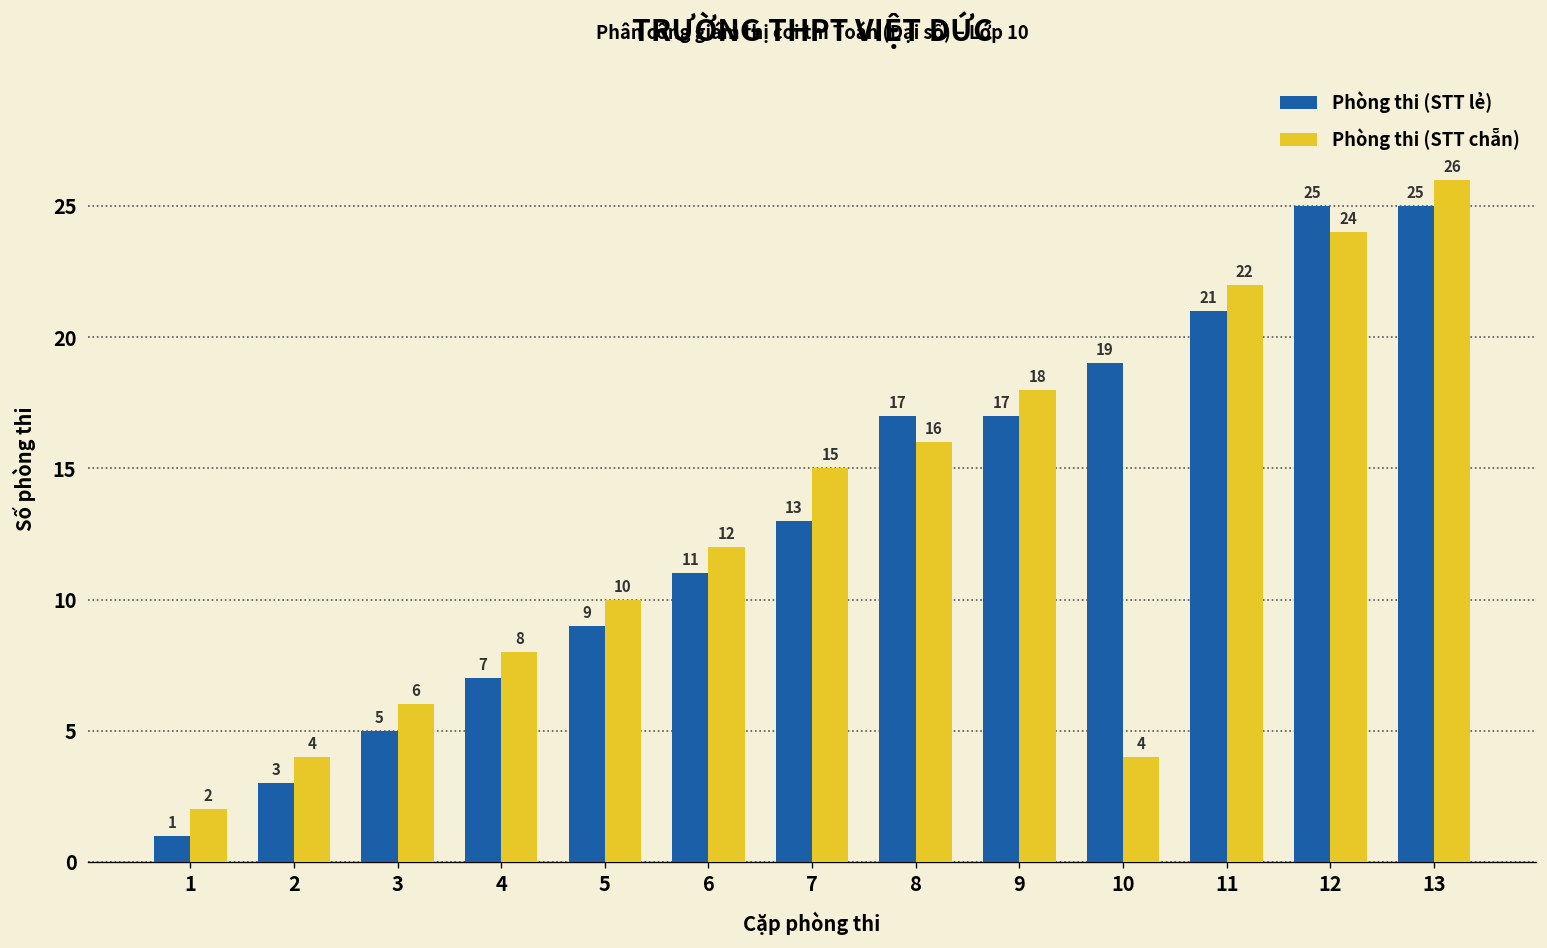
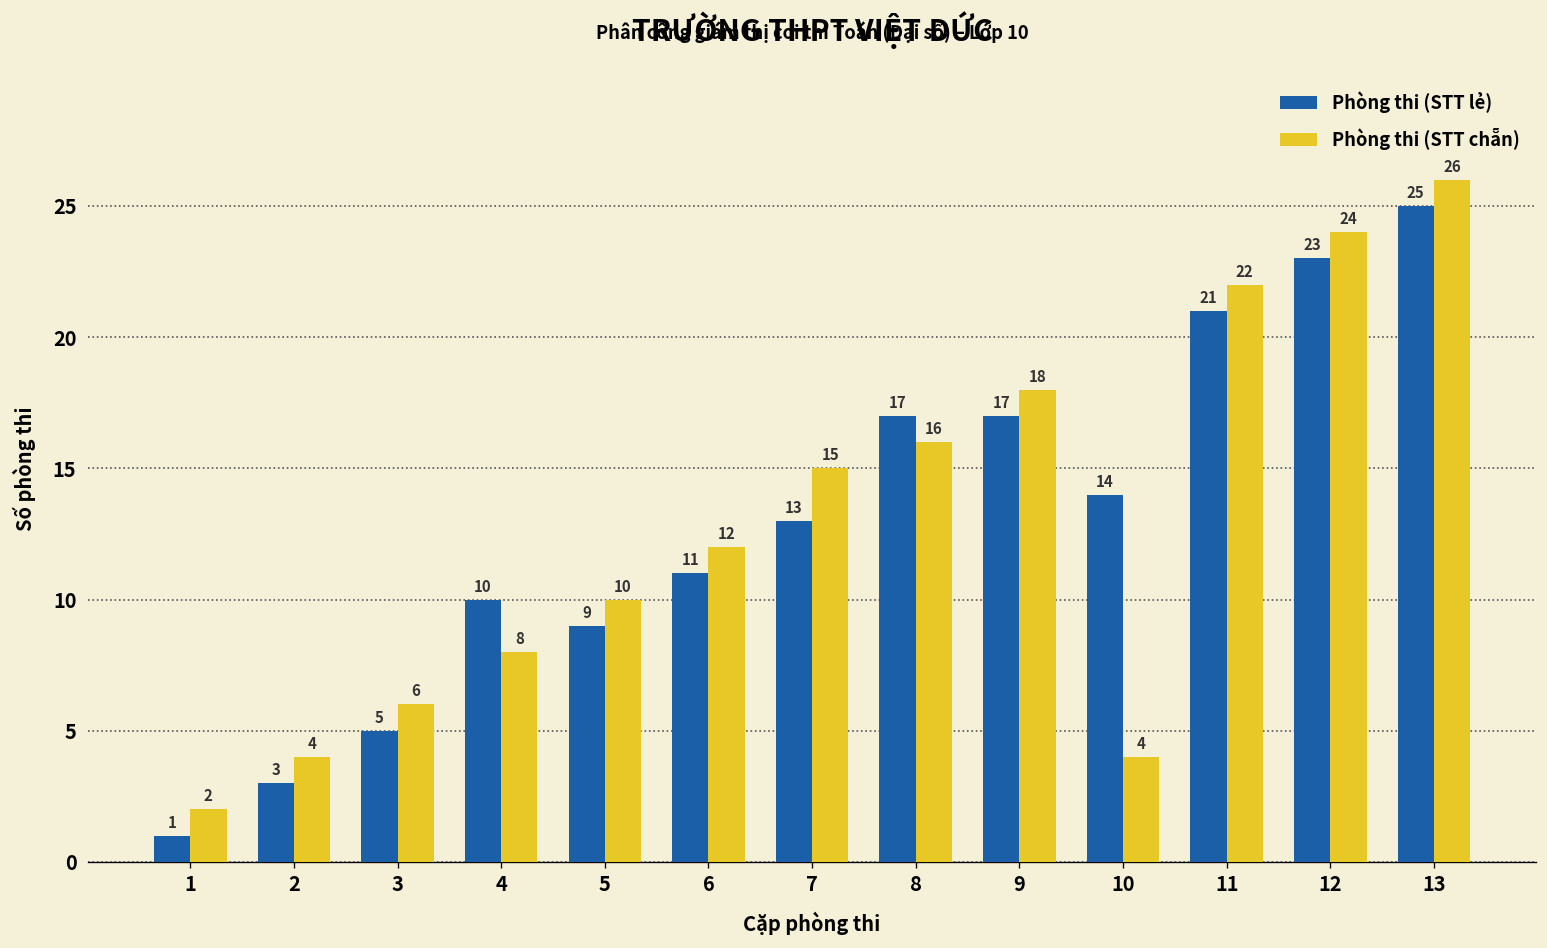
  {
    "Phòng thi (STT lẻ)": {
      "1": 1,
      "2": 3,
      "3": 5,
-     "4": 7,
+     "4": 10,
      "5": 9,
      "6": 11,
      "7": 13,
      "8": 17,
      "9": 17,
-     "10": 19,
+     "10": 14,
      "11": 21,
-     "12": 25,
+     "12": 23,
      "13": 25
    },
    "Phòng thi (STT chẵn)": {
      "1": 2,
      "2": 4,
      "3": 6,
      "4": 8,
      "5": 10,
      "6": 12,
      "7": 15,
      "8": 16,
      "9": 18,
      "10": 4,
      "11": 22,
      "12": 24,
      "13": 26
    }
  }
